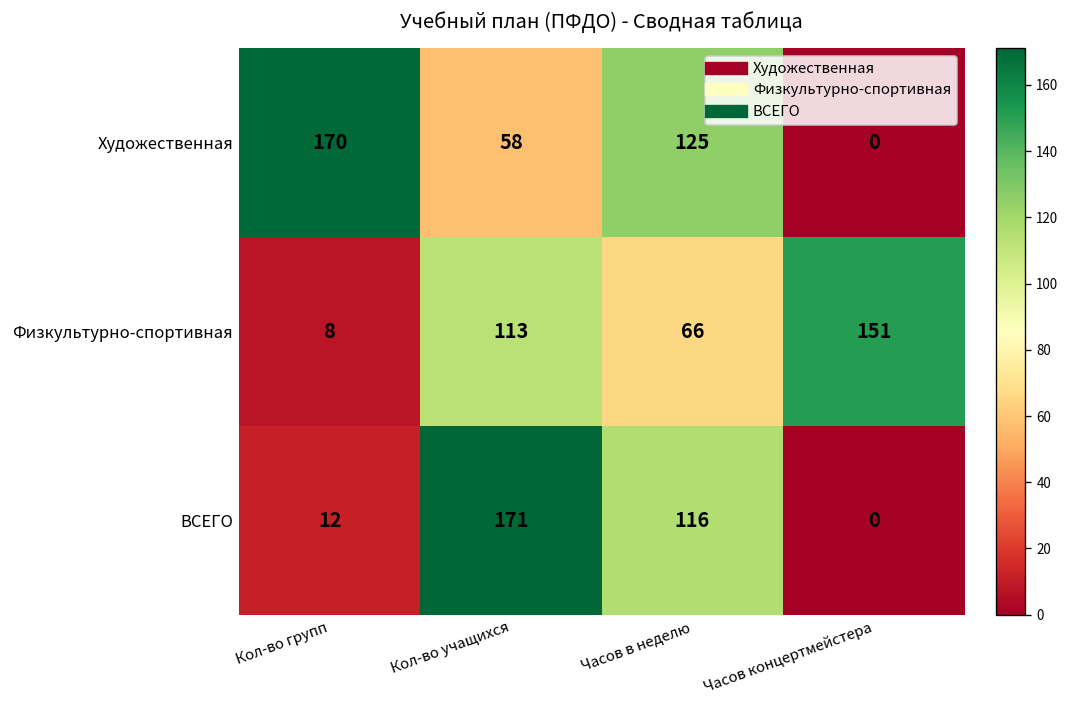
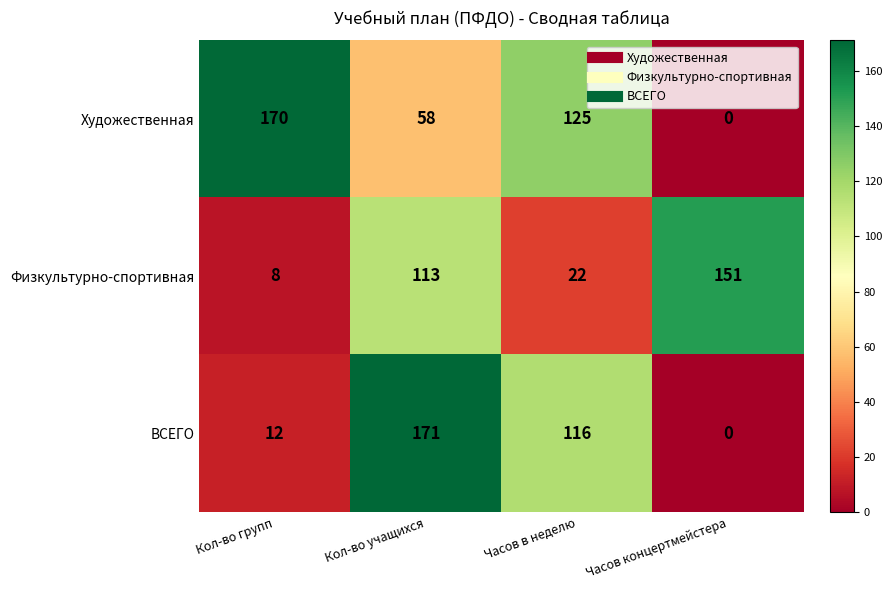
  {
    "Художественная": {
      "Кол-во групп": 170,
      "Кол-во учащихся": 58,
      "Часов в неделю": 125,
      "Часов концертмейстера": 0
    },
    "Физкультурно-спортивная": {
      "Кол-во групп": 8,
      "Кол-во учащихся": 113,
-     "Часов в неделю": 66,
+     "Часов в неделю": 22,
      "Часов концертмейстера": 151
    },
    "ВСЕГО": {
      "Кол-во групп": 12,
      "Кол-во учащихся": 171,
      "Часов в неделю": 116,
      "Часов концертмейстера": 0
    }
  }
